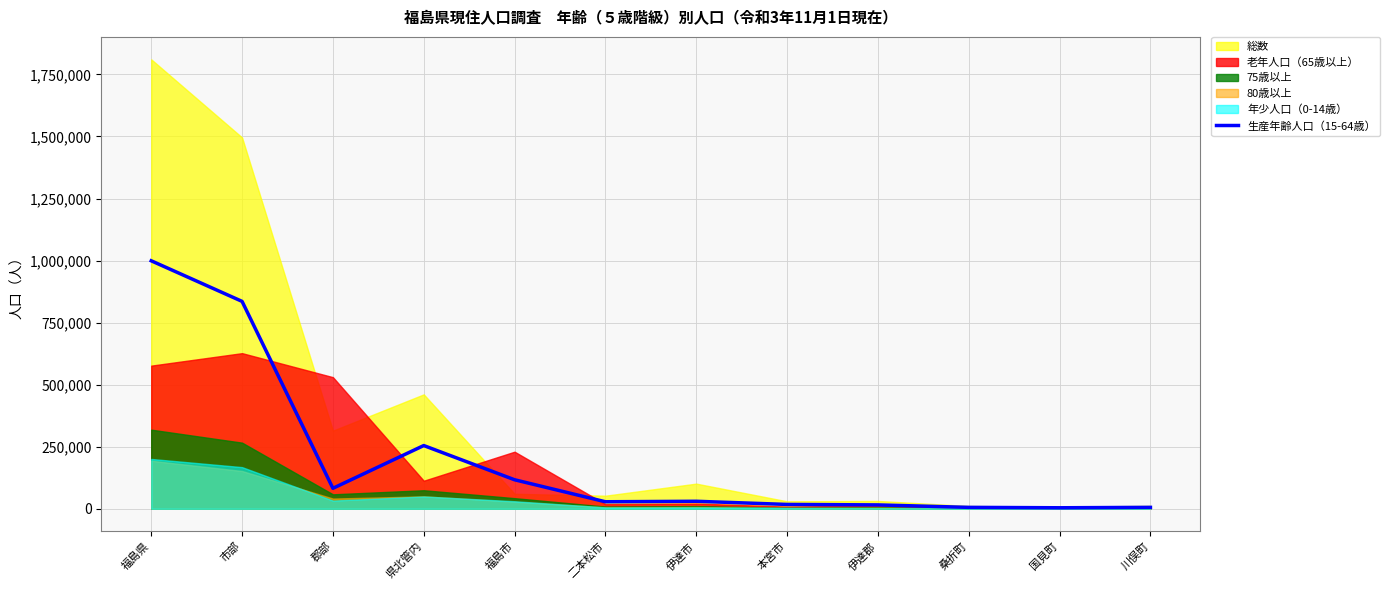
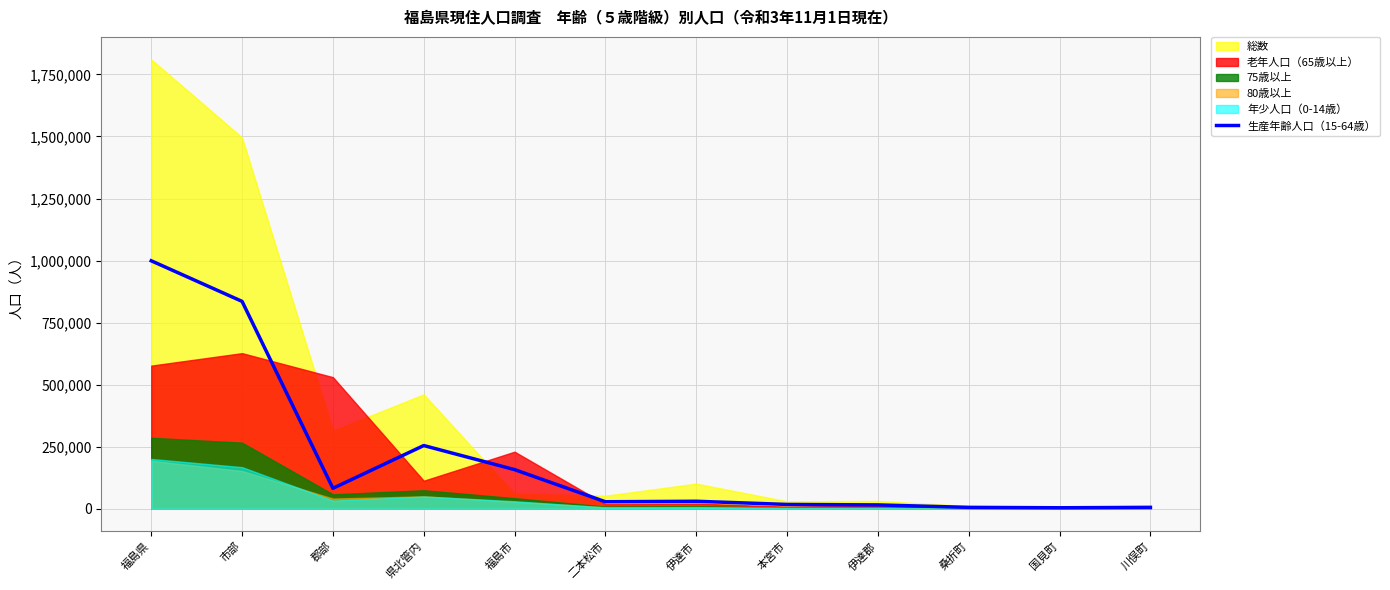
  {
    "生産年齢人口（15-64歳）": {
      "福島県": "1,000,000",
      "市部": "840,000",
      "郡部": "80,000",
      "県北管内": "250,000",
-     "福島市": "120,000"
+     "福島市": "160,000"
    },
    "総数": {
      "福島県": "1,810,000",
      "市部": "1,500,000",
      "郡部": "310,000",
      "県北管内": "460,000",
      "福島市": "60,000",
      "二本松市": "50,000",
      "伊達市": "100,000",
      "本宮市": "30,000",
      "伊達郡": "30,000"
    },
    "老年人口（65歳以上）": {
      "福島県": "580,000",
      "市部": "630,000",
      "郡部": "530,000",
      "県北管内": "110,000",
      "福島市": "230,000"
    },
    "75歳以上": {
-     "福島県": "320,000",
+     "福島県": "290,000",
      "市部": "270,000",
      "郡部": "60,000",
      "県北管内": "70,000",
      "福島市": "40,000"
    },
    "80歳以上": {
      "市部": "150,000"
    },
    "年少人口（0-14歳）": {
      "市部": "170,000"
    }
  }
